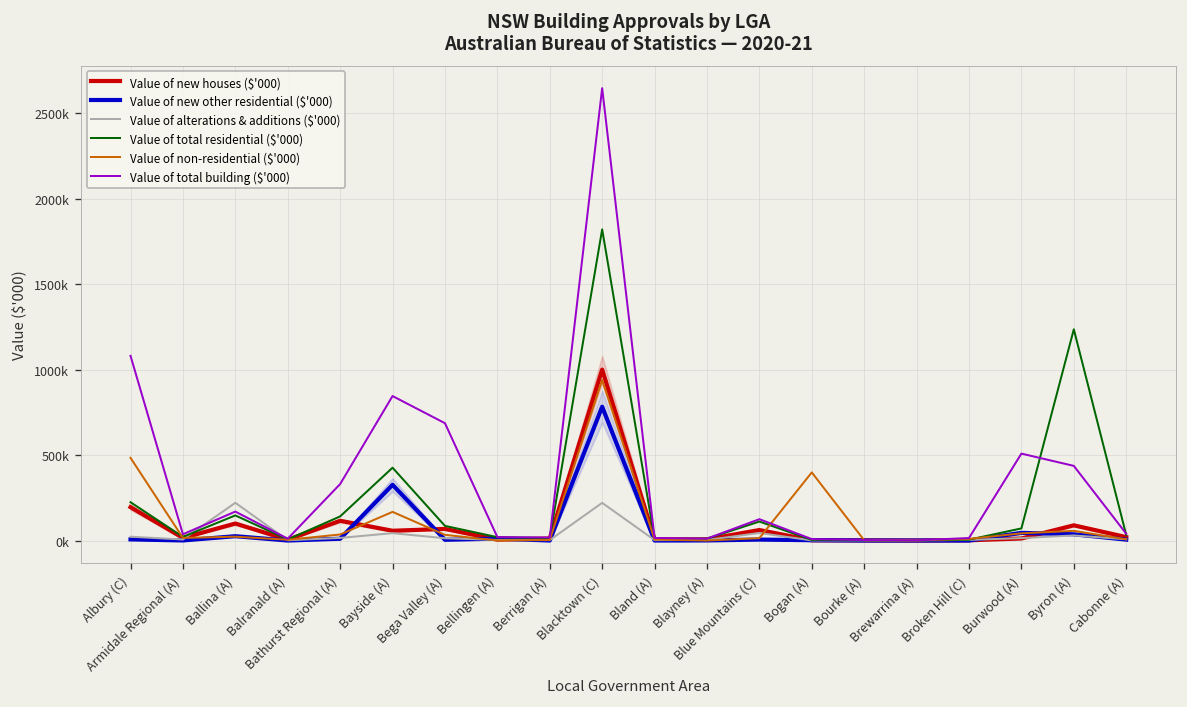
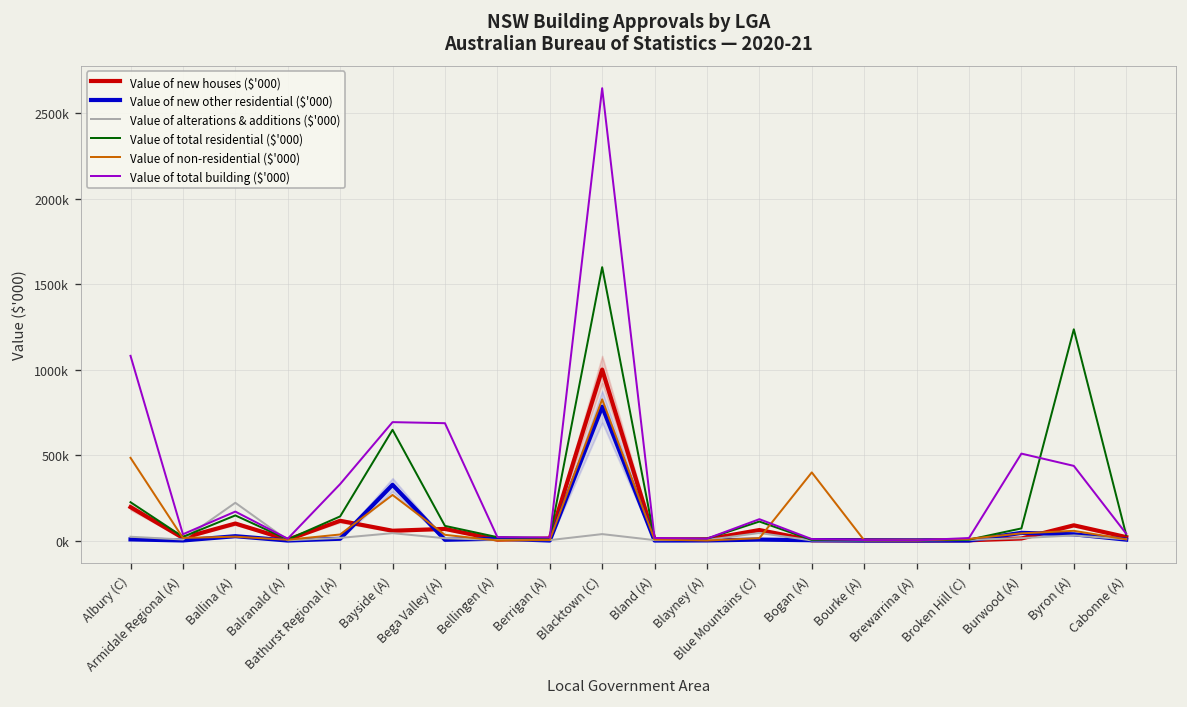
  {
    "Value of alterations & additions ($'000)": {
      "Ballina (A)": 220000,
-     "Blacktown (C)": 220000
+     "Blacktown (C)": 40000
    },
    "Value of total residential ($'000)": {
      "Ballina (A)": 150000,
-     "Bayside (A)": 430000,
-     "Blacktown (C)": 1820000,
+     "Bayside (A)": 650000,
+     "Blacktown (C)": 1600000,
      "Burwood (A)": 70000,
      "Byron (A)": 1240000
    },
    "Value of non-residential ($'000)": {
      "Albury (C)": 480000,
      "Bathurst Regional (A)": 40000,
-     "Bayside (A)": 170000,
+     "Bayside (A)": 270000,
      "Bega Valley (A)": 30000,
-     "Blacktown (C)": 940000,
+     "Blacktown (C)": 830000,
      "Bogan (A)": 400000
    },
    "Value of total building ($'000)": {
      "Albury (C)": 1080000,
      "Ballina (A)": 170000,
      "Bathurst Regional (A)": 330000,
-     "Bayside (A)": 840000,
+     "Bayside (A)": 690000,
      "Bega Valley (A)": 690000,
      "Blacktown (C)": 2650000,
      "Burwood (A)": 510000,
      "Byron (A)": 440000
    }
  }
